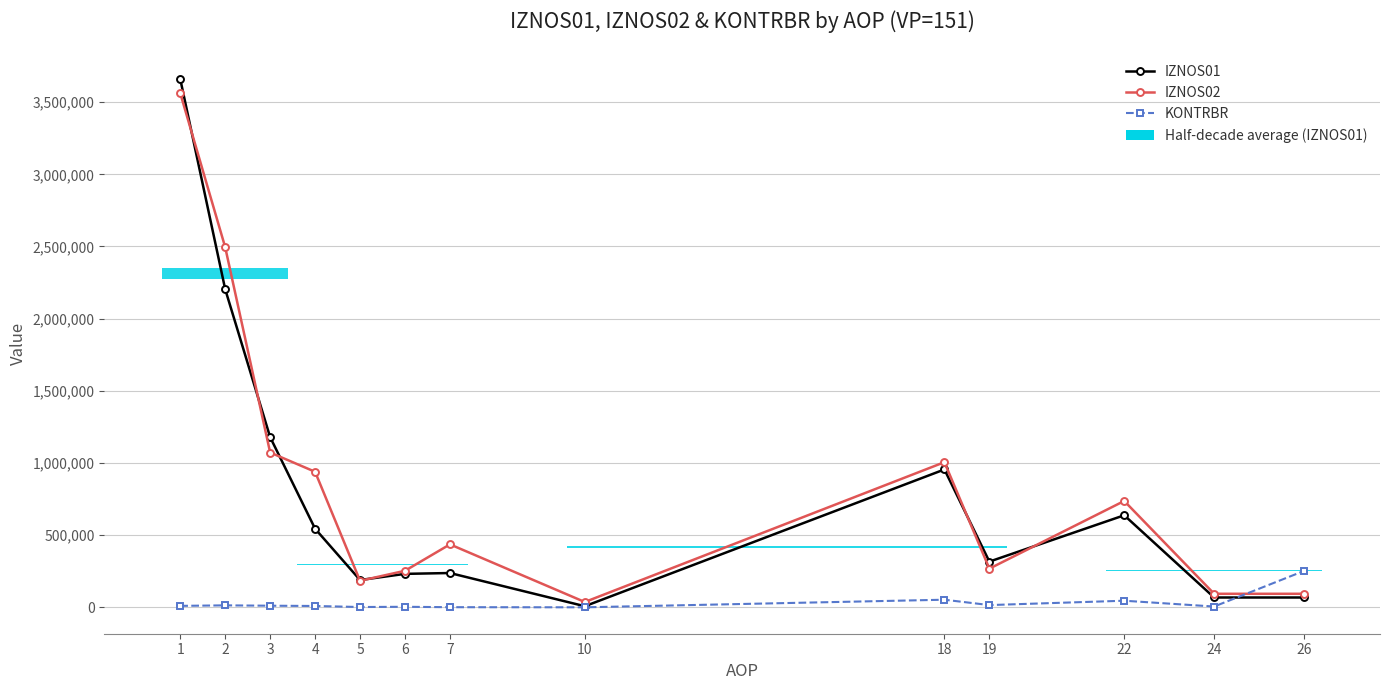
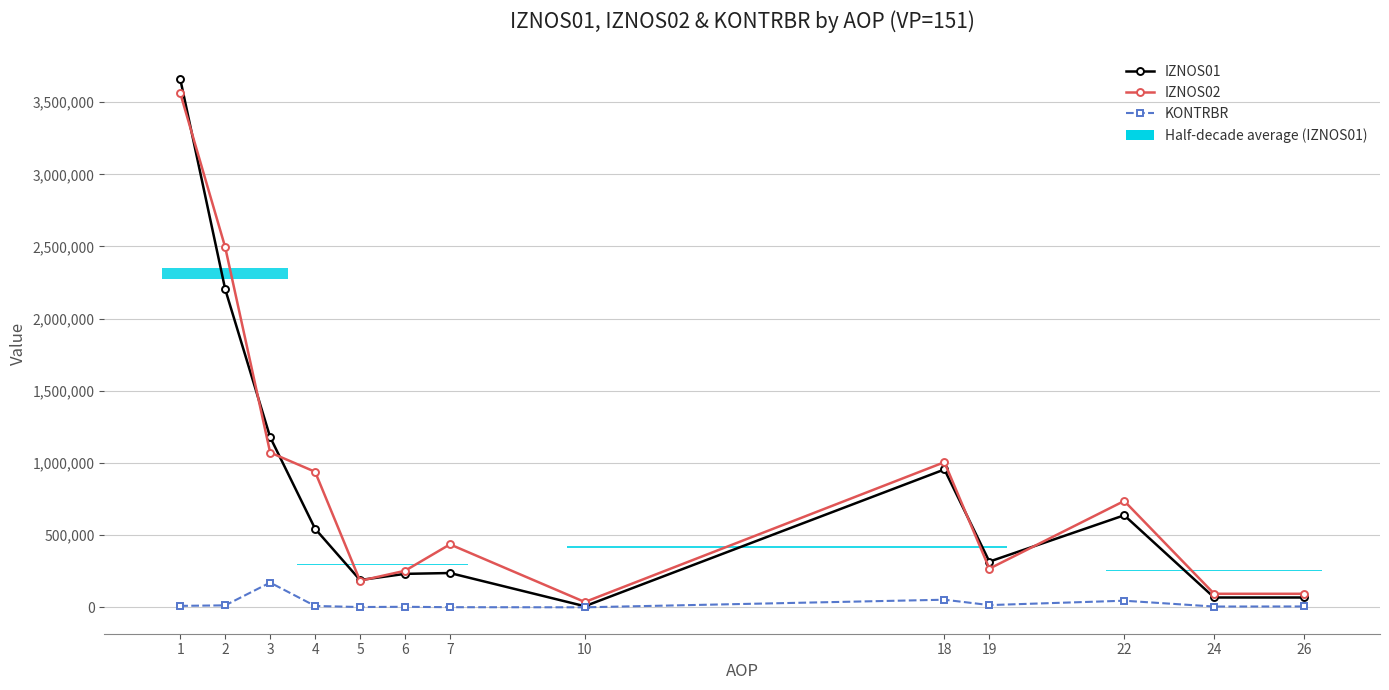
  {
    "IZNOS01": {
      "1": "3,660,000",
      "2": "2,200,000",
      "3": "1,180,000",
      "4": "540,000",
      "6": "230,000",
      "7": "240,000",
      "18": "960,000",
      "19": "320,000",
      "22": "640,000",
      "24": "70,000",
      "26": "70,000"
    },
    "IZNOS02": {
      "1": "3,560,000",
      "2": "2,490,000",
      "3": "1,070,000",
      "4": "940,000",
      "6": "250,000",
      "7": "440,000",
      "10": "40,000",
      "18": "1,010,000",
      "19": "270,000",
      "22": "740,000",
      "24": "90,000",
      "26": "90,000"
    },
    "KONTRBR": {
      "1": "10,000",
      "2": "10,000",
-     "3": "10,000",
+     "3": "170,000",
      "4": "10,000",
      "5": "0",
      "6": "0",
      "7": "0",
      "18": "50,000",
      "19": "20,000",
      "22": "50,000",
      "24": "10,000",
-     "26": "250,000"
+     "26": "10,000"
    }
  }
